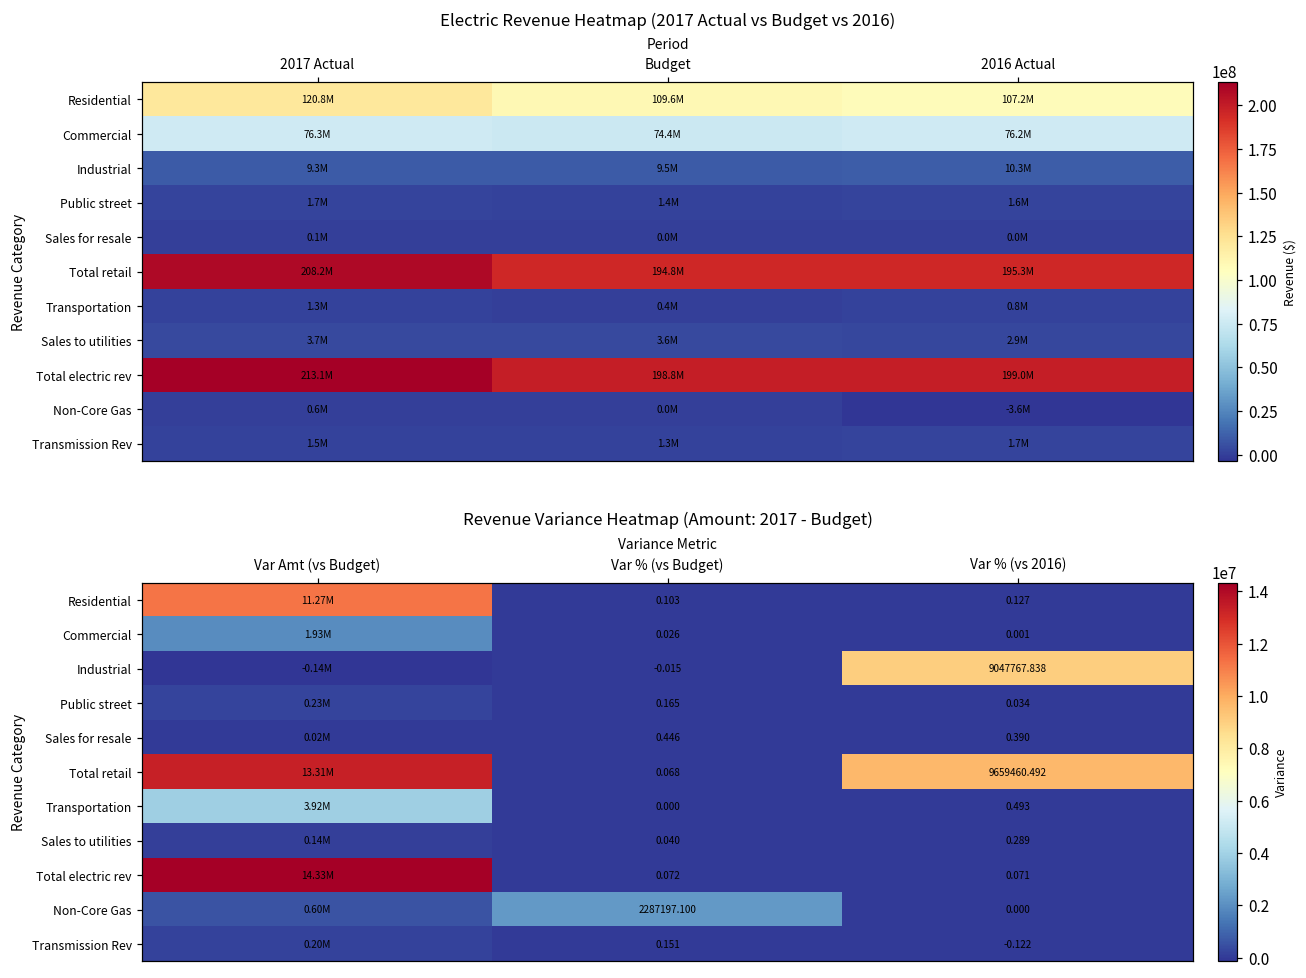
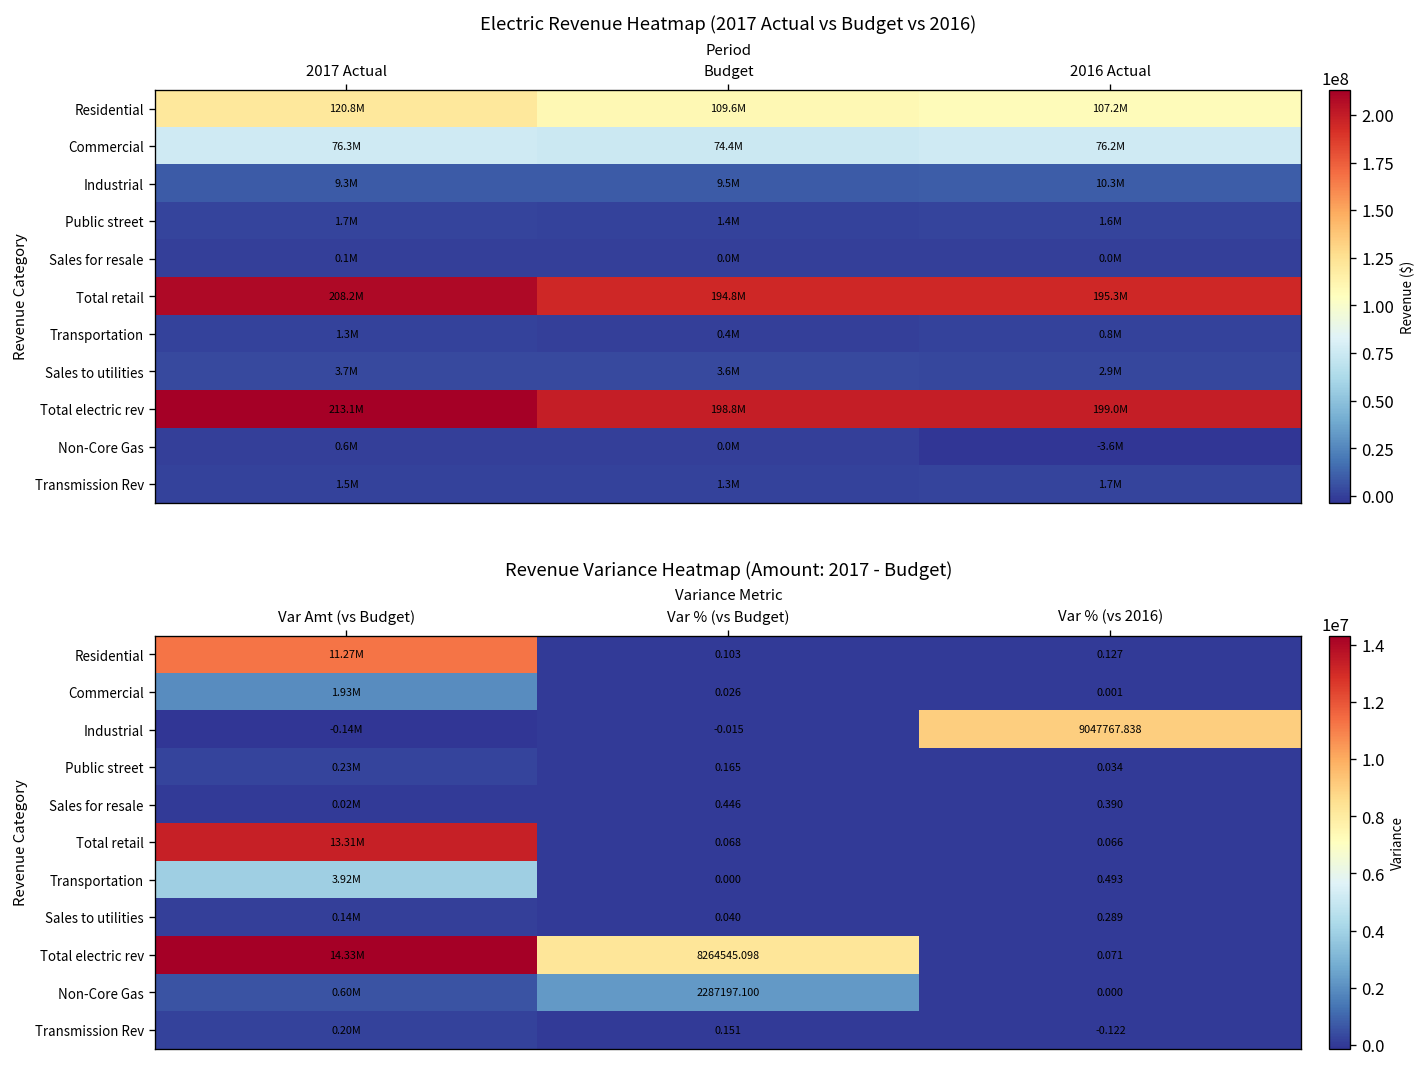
  {
    "Electric Revenue Heatmap (2017 Actual vs Budget vs 2016)": {
      "Residential": {
        "2017 Actual": "120.8M",
        "Budget": "109.6M",
        "2016 Actual": "107.2M"
      },
      "Commercial": {
        "2017 Actual": "76.3M",
        "Budget": "74.4M",
        "2016 Actual": "76.2M"
      },
      "Industrial": {
        "2017 Actual": "9.3M",
        "Budget": "9.5M",
        "2016 Actual": "10.3M"
      },
      "Public street": {
        "2017 Actual": "1.7M",
        "Budget": "1.4M",
        "2016 Actual": "1.6M"
      },
      "Sales for resale": {
        "2017 Actual": "0.1M",
        "Budget": "0.0M",
        "2016 Actual": "0.0M"
      },
      "Total retail": {
        "2017 Actual": "208.2M",
        "Budget": "194.8M",
        "2016 Actual": "195.3M"
      },
      "Transportation": {
        "2017 Actual": "1.3M",
        "Budget": "0.4M",
        "2016 Actual": "0.8M"
      },
      "Sales to utilities": {
        "2017 Actual": "3.7M",
        "Budget": "3.6M",
        "2016 Actual": "2.9M"
      },
      "Total electric rev": {
        "2017 Actual": "213.1M",
        "Budget": "198.8M",
        "2016 Actual": "199.0M"
      },
      "Non-Core Gas": {
        "2017 Actual": "0.6M",
        "Budget": "0.0M",
        "2016 Actual": "-3.6M"
      },
      "Transmission Rev": {
        "2017 Actual": "1.5M",
        "Budget": "1.3M",
        "2016 Actual": "1.7M"
      }
    },
    "Revenue Variance Heatmap (Amount: 2017 - Budget)": {
      "Residential": {
        "Var Amt (vs Budget)": "11.27M",
        "Var % (vs Budget)": "0.103",
        "Var % (vs 2016)": "0.127"
      },
      "Commercial": {
        "Var Amt (vs Budget)": "1.93M",
        "Var % (vs Budget)": "0.026",
        "Var % (vs 2016)": "0.001"
      },
      "Industrial": {
        "Var Amt (vs Budget)": "-0.14M",
        "Var % (vs Budget)": "-0.015",
        "Var % (vs 2016)": "9047767.838"
      },
      "Public street": {
        "Var Amt (vs Budget)": "0.23M",
        "Var % (vs Budget)": "0.165",
        "Var % (vs 2016)": "0.034"
      },
      "Sales for resale": {
        "Var Amt (vs Budget)": "0.02M",
        "Var % (vs Budget)": "0.446",
        "Var % (vs 2016)": "0.390"
      },
      "Total retail": {
        "Var Amt (vs Budget)": "13.31M",
        "Var % (vs Budget)": "0.068",
-       "Var % (vs 2016)": "9659460.492"
+       "Var % (vs 2016)": "0.066"
      },
      "Transportation": {
        "Var Amt (vs Budget)": "3.92M",
        "Var % (vs Budget)": "0.000",
        "Var % (vs 2016)": "0.493"
      },
      "Sales to utilities": {
        "Var Amt (vs Budget)": "0.14M",
        "Var % (vs Budget)": "0.040",
        "Var % (vs 2016)": "0.289"
      },
      "Total electric rev": {
        "Var Amt (vs Budget)": "14.33M",
-       "Var % (vs Budget)": "0.072",
+       "Var % (vs Budget)": "8264545.098",
        "Var % (vs 2016)": "0.071"
      },
      "Non-Core Gas": {
        "Var Amt (vs Budget)": "0.60M",
        "Var % (vs Budget)": "2287197.100",
        "Var % (vs 2016)": "0.000"
      },
      "Transmission Rev": {
        "Var Amt (vs Budget)": "0.20M",
        "Var % (vs Budget)": "0.151",
        "Var % (vs 2016)": "-0.122"
      }
    }
  }
